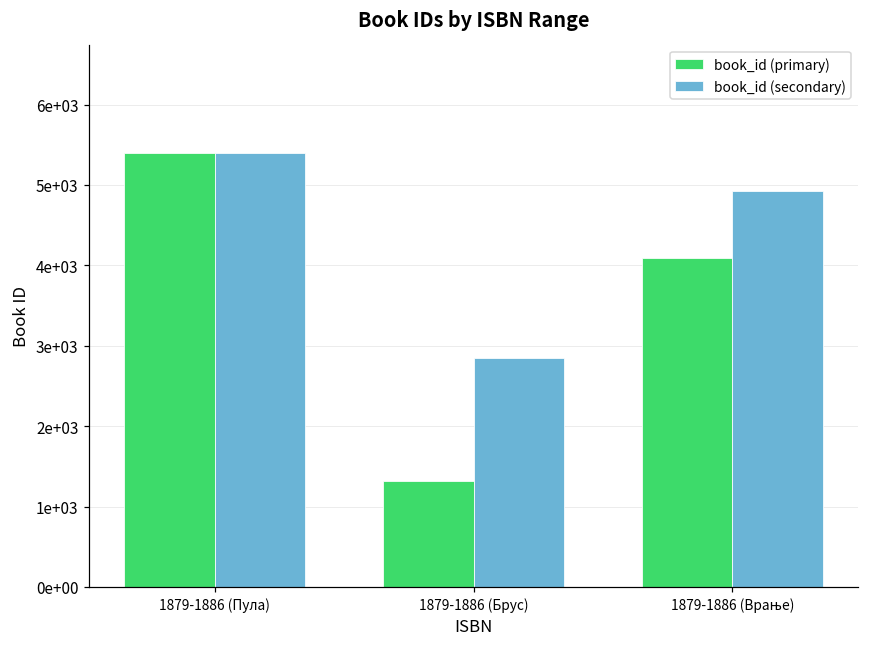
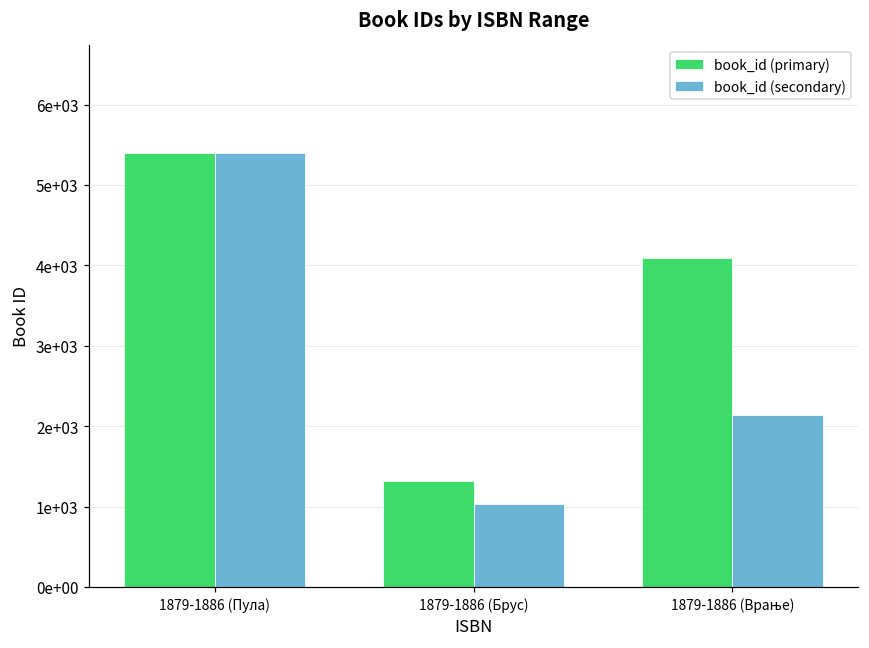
  {
    "book_id (primary)": {
      "1879-1886 (Пула)": 5400,
      "1879-1886 (Брус)": 1300,
      "1879-1886 (Врање)": 4100
    },
    "book_id (secondary)": {
      "1879-1886 (Пула)": 5400,
-     "1879-1886 (Брус)": 2800,
-     "1879-1886 (Врање)": 4900
+     "1879-1886 (Брус)": 1000,
+     "1879-1886 (Врање)": 2100
    }
  }
